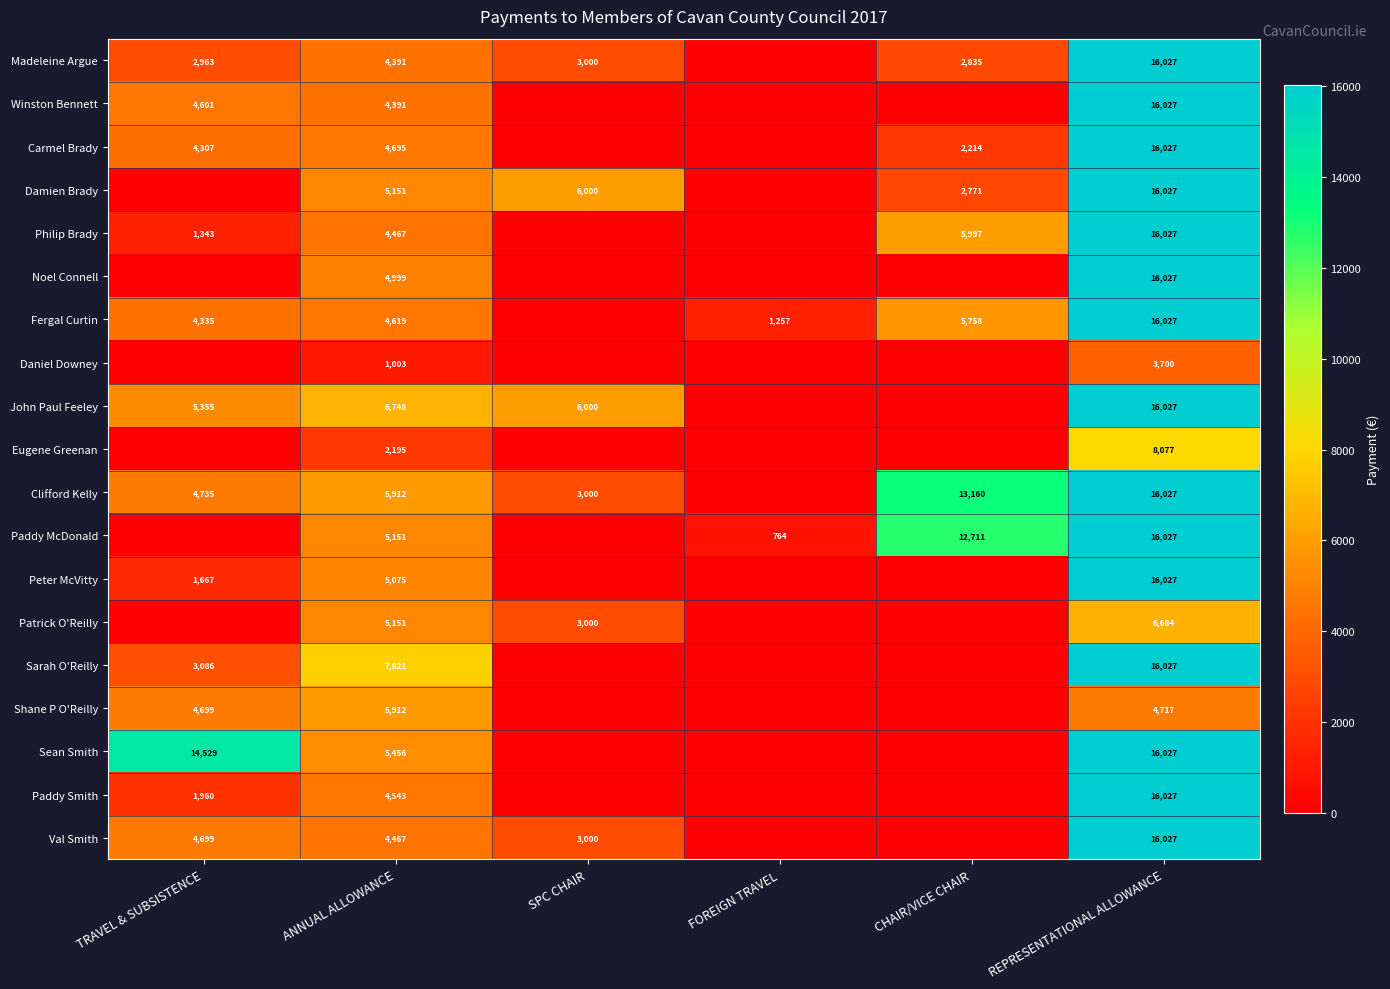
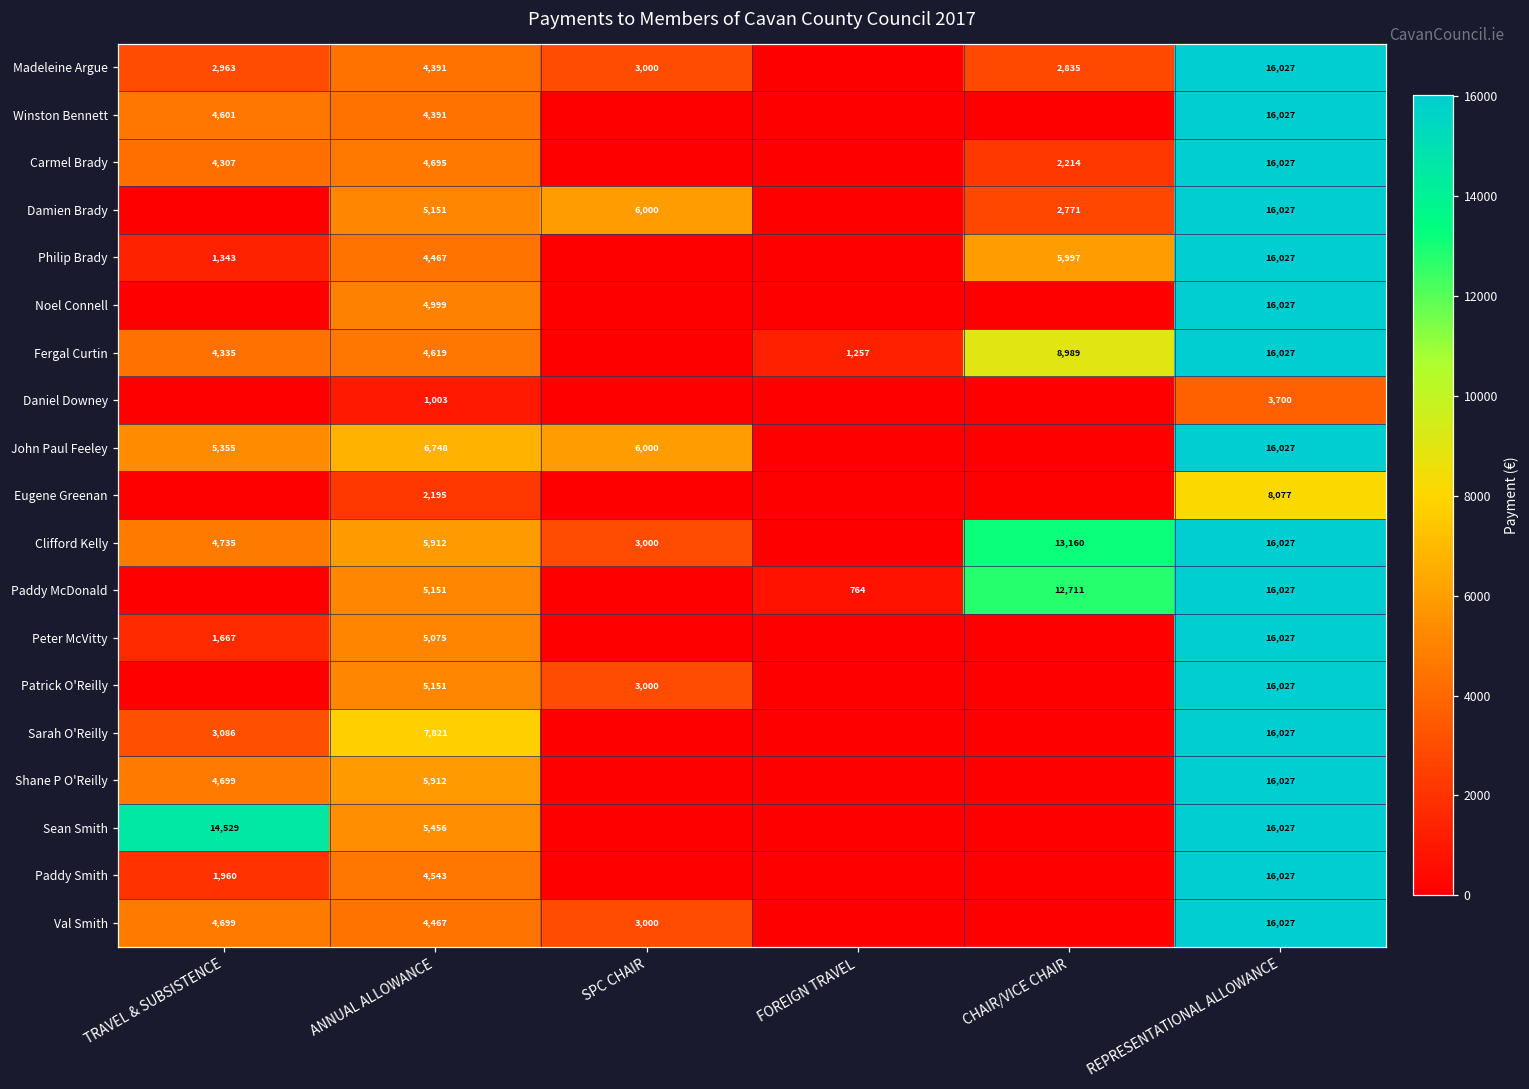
  {
    "Madeleine Argue": {
      "TRAVEL & SUBSISTENCE": "2,963",
      "ANNUAL ALLOWANCE": "4,391",
      "SPC CHAIR": "3,000",
      "CHAIR/VICE CHAIR": "2,835",
      "REPRESENTATIONAL ALLOWANCE": "16,027"
    },
    "Winston Bennett": {
      "TRAVEL & SUBSISTENCE": "4,601",
      "ANNUAL ALLOWANCE": "4,391",
      "REPRESENTATIONAL ALLOWANCE": "16,027"
    },
    "Carmel Brady": {
      "TRAVEL & SUBSISTENCE": "4,307",
      "ANNUAL ALLOWANCE": "4,695",
      "CHAIR/VICE CHAIR": "2,214",
      "REPRESENTATIONAL ALLOWANCE": "16,027"
    },
    "Damien Brady": {
      "ANNUAL ALLOWANCE": "5,151",
      "SPC CHAIR": "6,000",
      "CHAIR/VICE CHAIR": "2,771",
      "REPRESENTATIONAL ALLOWANCE": "16,027"
    },
    "Philip Brady": {
      "TRAVEL & SUBSISTENCE": "1,343",
      "ANNUAL ALLOWANCE": "4,467",
      "CHAIR/VICE CHAIR": "5,997",
      "REPRESENTATIONAL ALLOWANCE": "16,027"
    },
    "Noel Connell": {
      "ANNUAL ALLOWANCE": "4,999",
      "REPRESENTATIONAL ALLOWANCE": "16,027"
    },
    "Fergal Curtin": {
      "TRAVEL & SUBSISTENCE": "4,335",
      "ANNUAL ALLOWANCE": "4,619",
      "FOREIGN TRAVEL": "1,257",
-     "CHAIR/VICE CHAIR": "5,758",
+     "CHAIR/VICE CHAIR": "8,989",
      "REPRESENTATIONAL ALLOWANCE": "16,027"
    },
    "Daniel Downey": {
      "ANNUAL ALLOWANCE": "1,003",
      "REPRESENTATIONAL ALLOWANCE": "3,700"
    },
    "John Paul Feeley": {
      "TRAVEL & SUBSISTENCE": "5,355",
      "ANNUAL ALLOWANCE": "6,748",
      "SPC CHAIR": "6,000",
      "REPRESENTATIONAL ALLOWANCE": "16,027"
    },
    "Eugene Greenan": {
      "ANNUAL ALLOWANCE": "2,195",
      "REPRESENTATIONAL ALLOWANCE": "8,077"
    },
    "Clifford Kelly": {
      "TRAVEL & SUBSISTENCE": "4,735",
      "ANNUAL ALLOWANCE": "5,912",
      "SPC CHAIR": "3,000",
      "CHAIR/VICE CHAIR": "13,160",
      "REPRESENTATIONAL ALLOWANCE": "16,027"
    },
    "Paddy McDonald": {
      "ANNUAL ALLOWANCE": "5,151",
      "FOREIGN TRAVEL": "764",
      "CHAIR/VICE CHAIR": "12,711",
      "REPRESENTATIONAL ALLOWANCE": "16,027"
    },
    "Peter McVitty": {
      "TRAVEL & SUBSISTENCE": "1,667",
      "ANNUAL ALLOWANCE": "5,075",
      "REPRESENTATIONAL ALLOWANCE": "16,027"
    },
    "Patrick O'Reilly": {
      "ANNUAL ALLOWANCE": "5,151",
      "SPC CHAIR": "3,000",
-     "REPRESENTATIONAL ALLOWANCE": "6,684"
+     "REPRESENTATIONAL ALLOWANCE": "16,027"
    },
    "Sarah O'Reilly": {
      "TRAVEL & SUBSISTENCE": "3,086",
      "ANNUAL ALLOWANCE": "7,821",
      "REPRESENTATIONAL ALLOWANCE": "16,027"
    },
    "Shane P O'Reilly": {
      "TRAVEL & SUBSISTENCE": "4,699",
      "ANNUAL ALLOWANCE": "5,912",
-     "REPRESENTATIONAL ALLOWANCE": "4,717"
+     "REPRESENTATIONAL ALLOWANCE": "16,027"
    },
    "Sean Smith": {
      "TRAVEL & SUBSISTENCE": "14,529",
      "ANNUAL ALLOWANCE": "5,456",
      "REPRESENTATIONAL ALLOWANCE": "16,027"
    },
    "Paddy Smith": {
      "TRAVEL & SUBSISTENCE": "1,960",
      "ANNUAL ALLOWANCE": "4,543",
      "REPRESENTATIONAL ALLOWANCE": "16,027"
    },
    "Val Smith": {
      "TRAVEL & SUBSISTENCE": "4,699",
      "ANNUAL ALLOWANCE": "4,467",
      "SPC CHAIR": "3,000",
      "REPRESENTATIONAL ALLOWANCE": "16,027"
    }
  }
